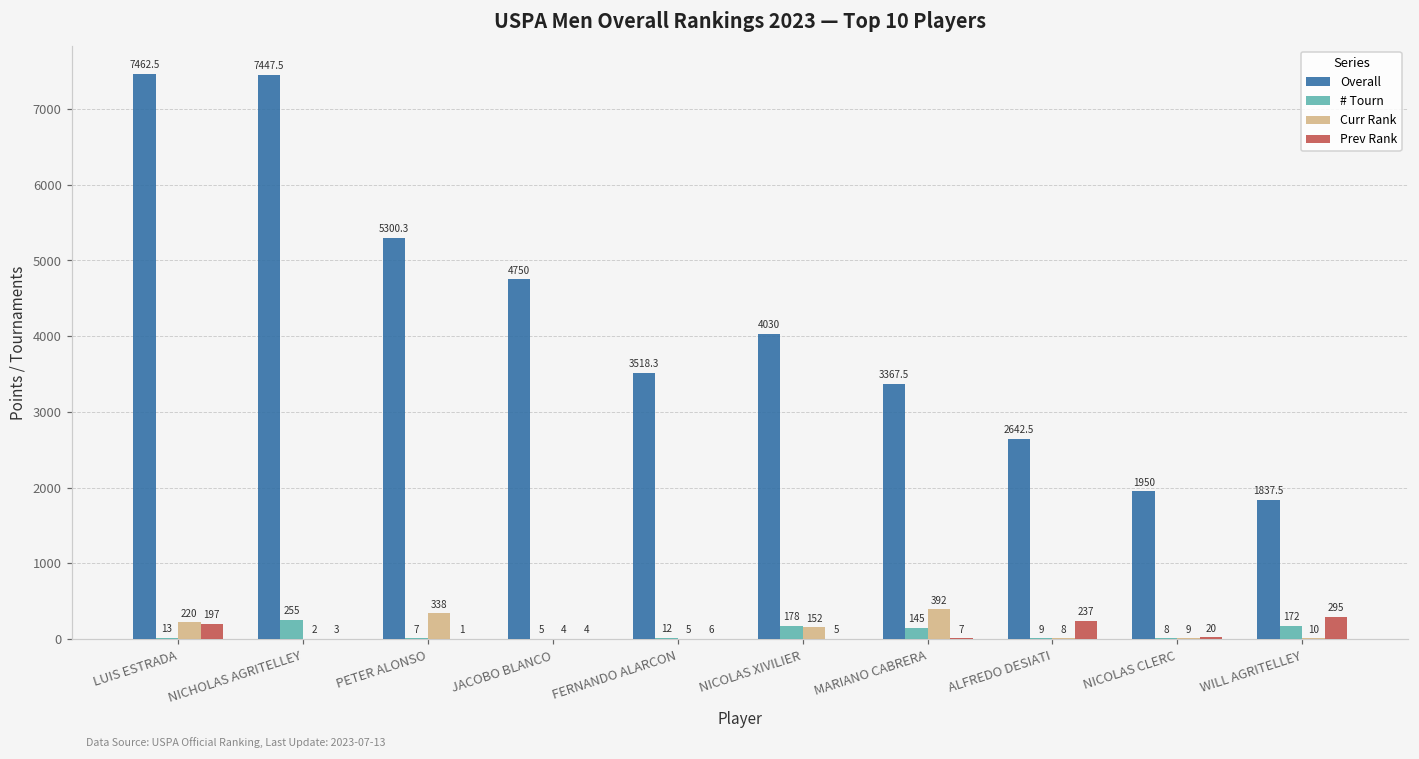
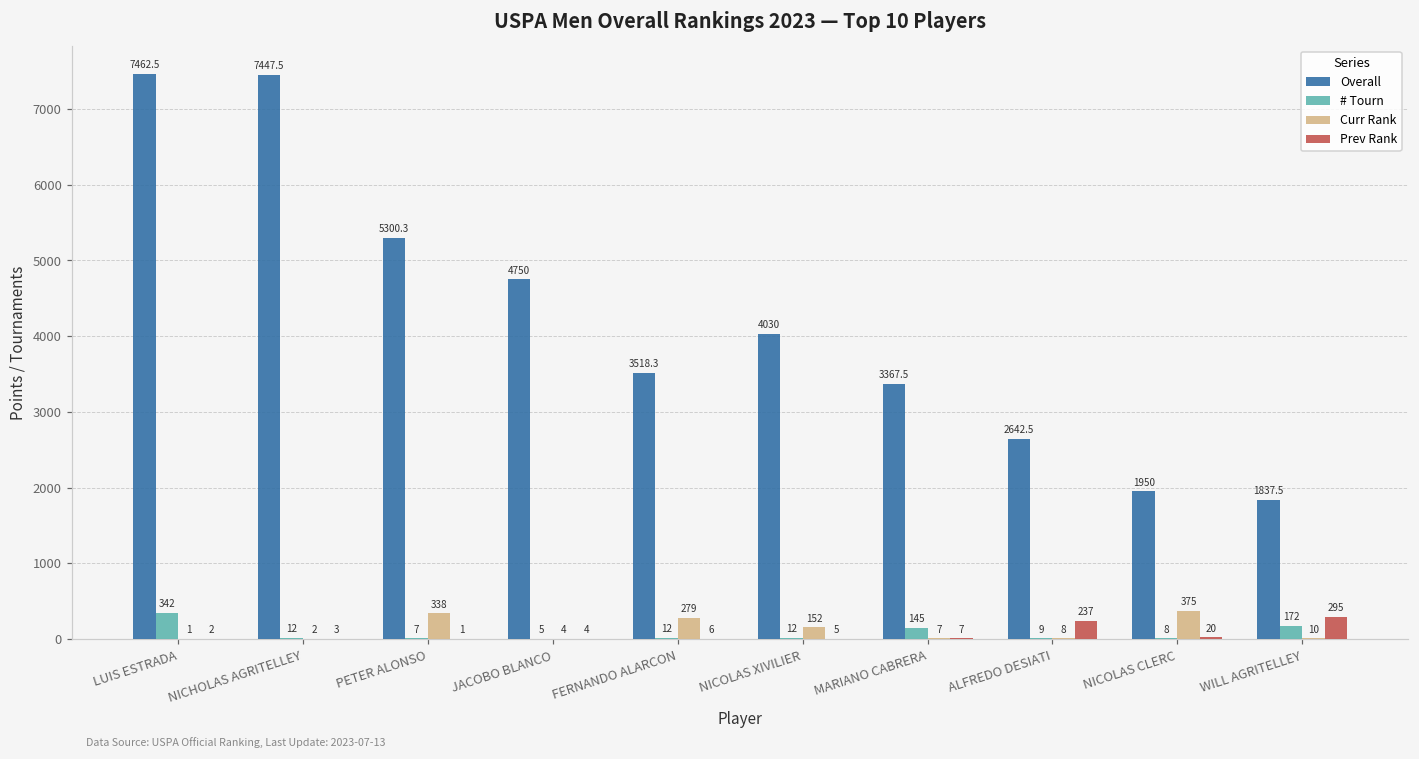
  {
    "Overall": {
      "LUIS ESTRADA": 7462.5,
      "NICHOLAS AGRITELLEY": 7447.5,
      "PETER ALONSO": 5300.3,
      "JACOBO BLANCO": 4750,
      "FERNANDO ALARCON": 3518.3,
      "NICOLAS XIVILIER": 4030,
      "MARIANO CABRERA": 3367.5,
      "ALFREDO DESIATI": 2642.5,
      "NICOLAS CLERC": 1950,
      "WILL AGRITELLEY": 1837.5
    },
    "# Tourn": {
-     "LUIS ESTRADA": 13,
-     "NICHOLAS AGRITELLEY": 255,
+     "LUIS ESTRADA": 342,
+     "NICHOLAS AGRITELLEY": 12,
      "PETER ALONSO": 7,
      "JACOBO BLANCO": 5,
      "FERNANDO ALARCON": 12,
-     "NICOLAS XIVILIER": 178,
+     "NICOLAS XIVILIER": 12,
      "MARIANO CABRERA": 145,
      "ALFREDO DESIATI": 9,
      "NICOLAS CLERC": 8,
      "WILL AGRITELLEY": 172
    },
    "Curr Rank": {
-     "LUIS ESTRADA": 220,
+     "LUIS ESTRADA": 1,
      "NICHOLAS AGRITELLEY": 2,
      "PETER ALONSO": 338,
      "JACOBO BLANCO": 4,
-     "FERNANDO ALARCON": 5,
+     "FERNANDO ALARCON": 279,
      "NICOLAS XIVILIER": 152,
-     "MARIANO CABRERA": 392,
+     "MARIANO CABRERA": 7,
      "ALFREDO DESIATI": 8,
-     "NICOLAS CLERC": 9,
+     "NICOLAS CLERC": 375,
      "WILL AGRITELLEY": 10
    },
    "Prev Rank": {
-     "LUIS ESTRADA": 197,
+     "LUIS ESTRADA": 2,
      "NICHOLAS AGRITELLEY": 3,
      "PETER ALONSO": 1,
      "JACOBO BLANCO": 4,
      "FERNANDO ALARCON": 6,
      "NICOLAS XIVILIER": 5,
      "MARIANO CABRERA": 7,
      "ALFREDO DESIATI": 237,
      "NICOLAS CLERC": 20,
      "WILL AGRITELLEY": 295
    }
  }
